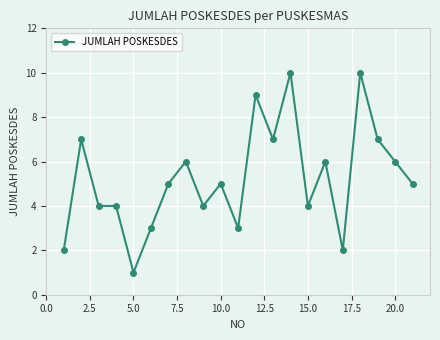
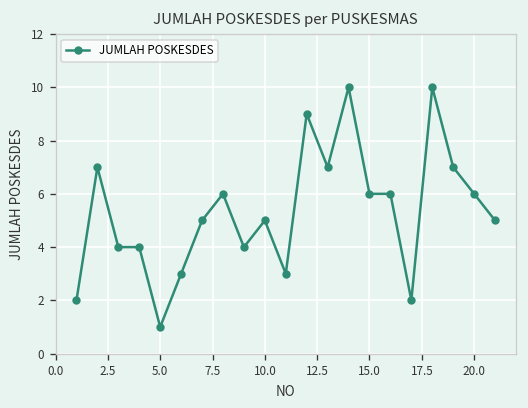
  {
    "5.0": 1,
    "10.0": 5,
-   "15.0": 4,
+   "15.0": 6,
    "20.0": 6
  }
